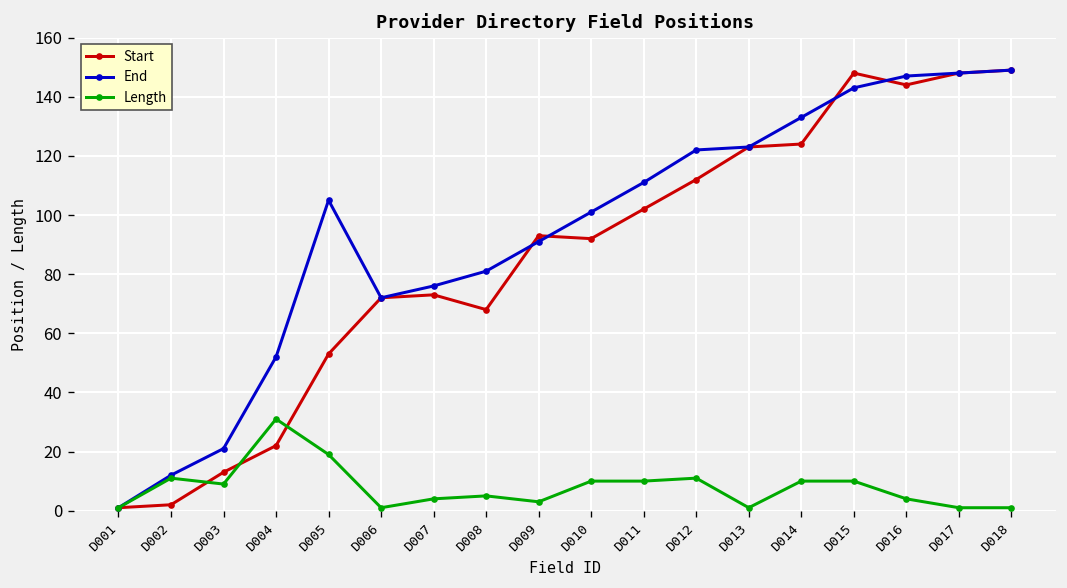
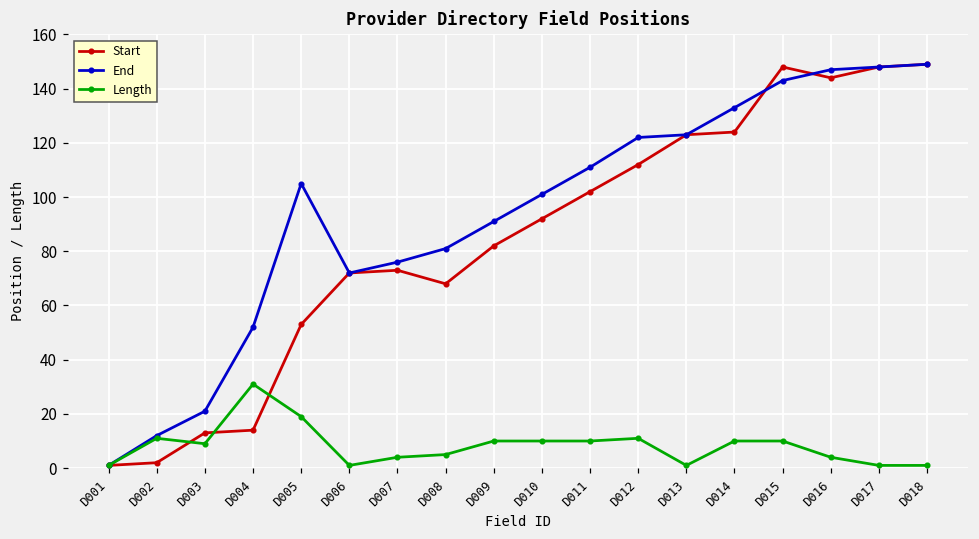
  {
    "Start": {
      "D002": 2,
      "D003": 13,
-     "D004": 22,
+     "D004": 14,
      "D005": 53,
      "D007": 73,
      "D008": 68,
-     "D009": 93,
+     "D009": 82,
      "D010": 92,
      "D011": 102,
      "D012": 112,
      "D014": 124,
      "D015": 148,
      "D016": 144
    },
    "End": {
      "D003": 21,
      "D004": 52,
      "D005": 105,
      "D007": 76,
      "D008": 81,
      "D009": 91,
      "D010": 101,
      "D011": 111,
      "D012": 122,
      "D014": 133,
      "D015": 143,
      "D016": 147
    },
    "Length": {
      "D003": 9,
      "D004": 31,
      "D005": 19,
      "D006": 1,
      "D007": 4,
      "D008": 5,
-     "D009": 3,
+     "D009": 10,
      "D010": 10,
      "D011": 10,
      "D012": 11,
      "D013": 1,
      "D014": 10,
      "D015": 10,
      "D016": 4,
      "D017": 1,
      "D018": 1
    }
  }
